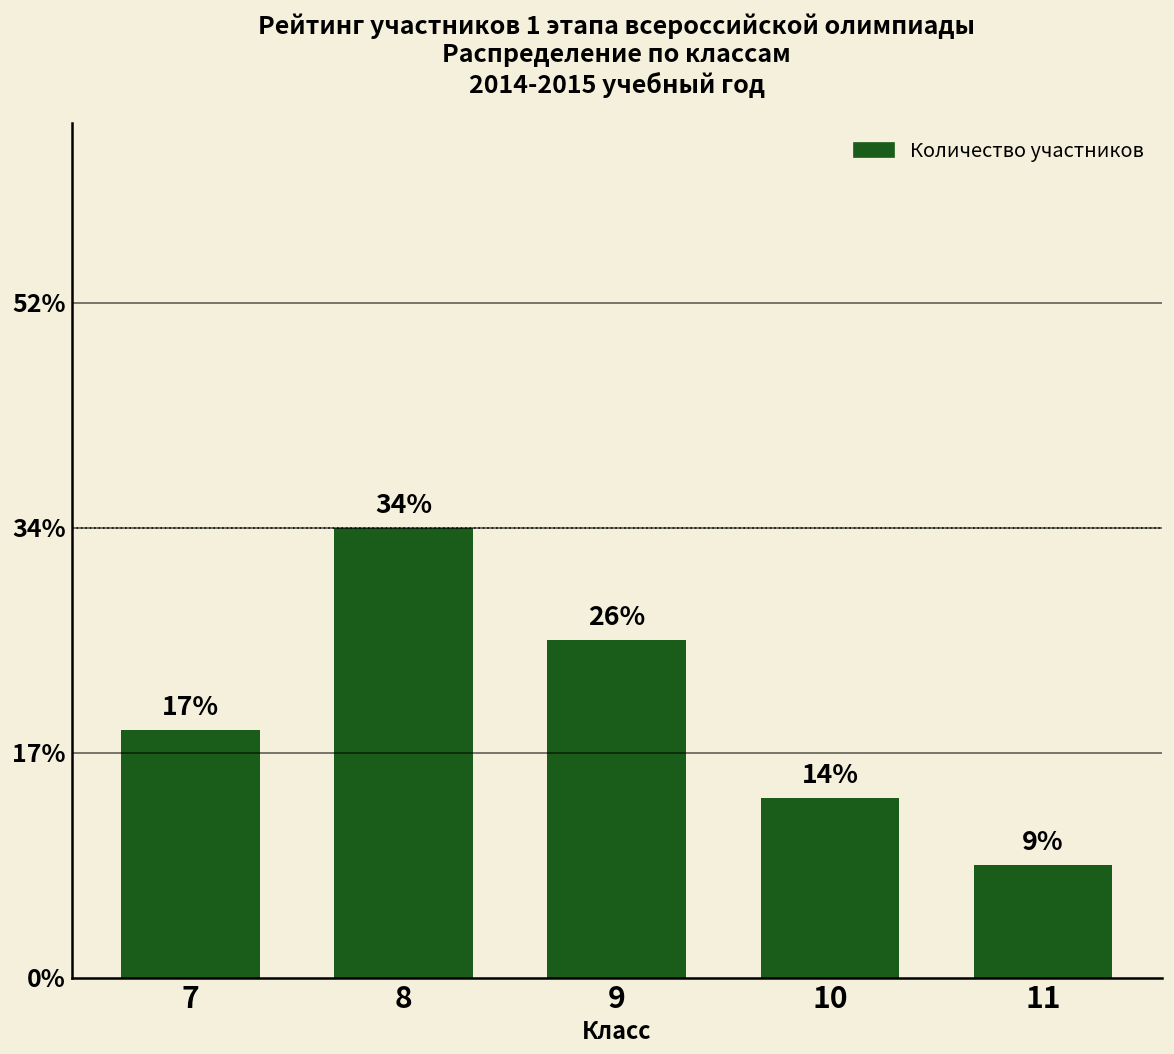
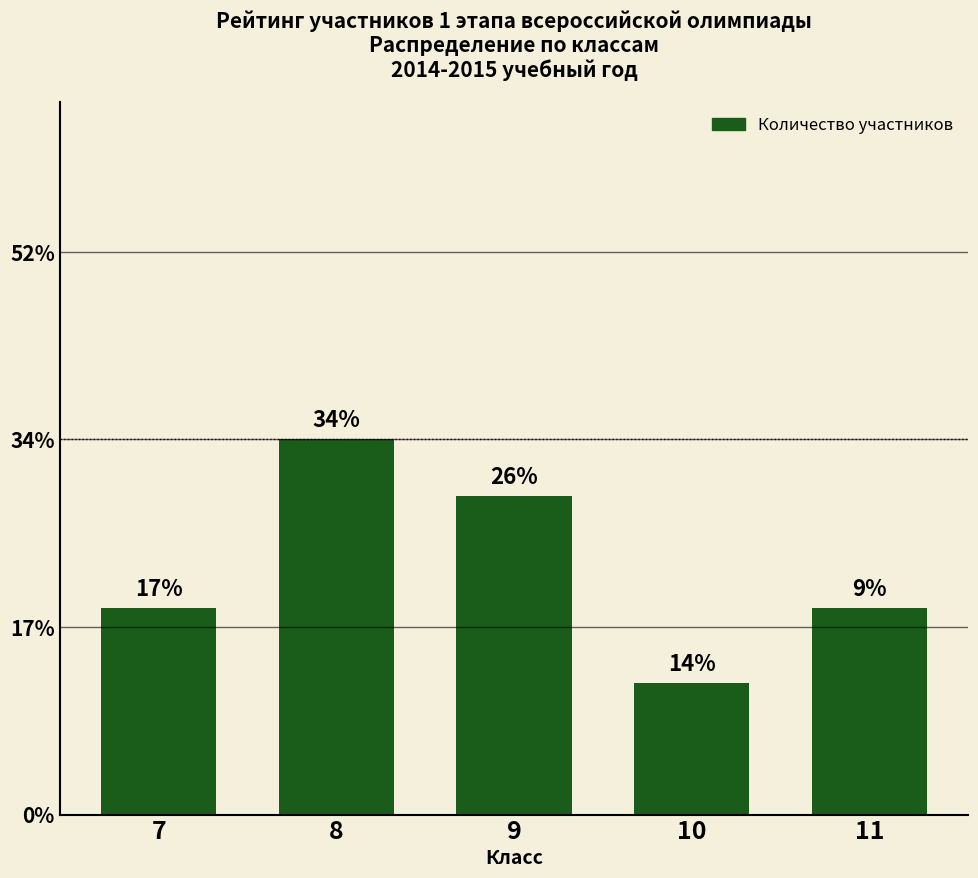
  {
-   "9": "26.0%",
-   "10": "13.9%",
-   "11": "8.7%"
+   "9": "29.5%",
+   "10": "12.1%",
+   "11": "19.1%"
  }
